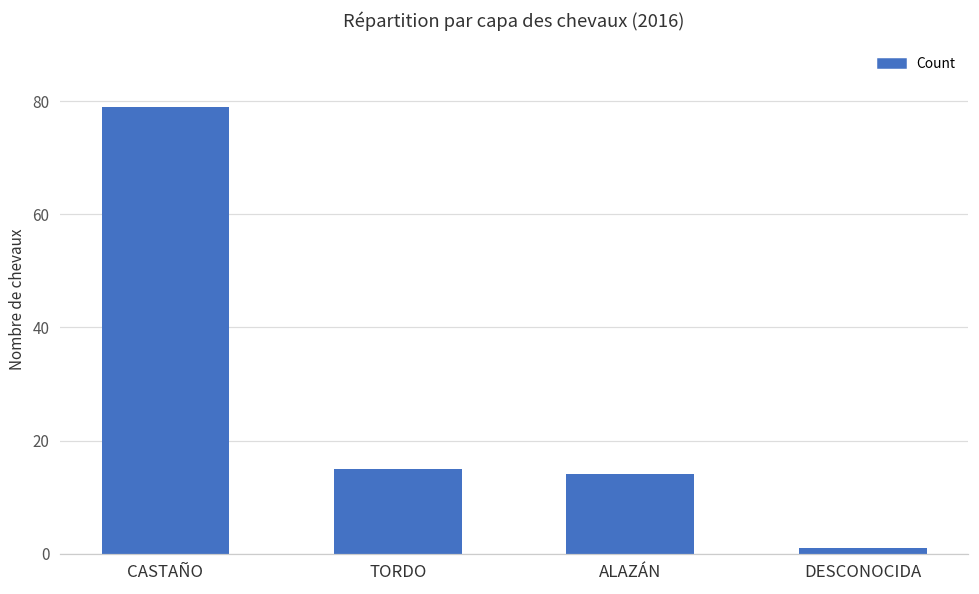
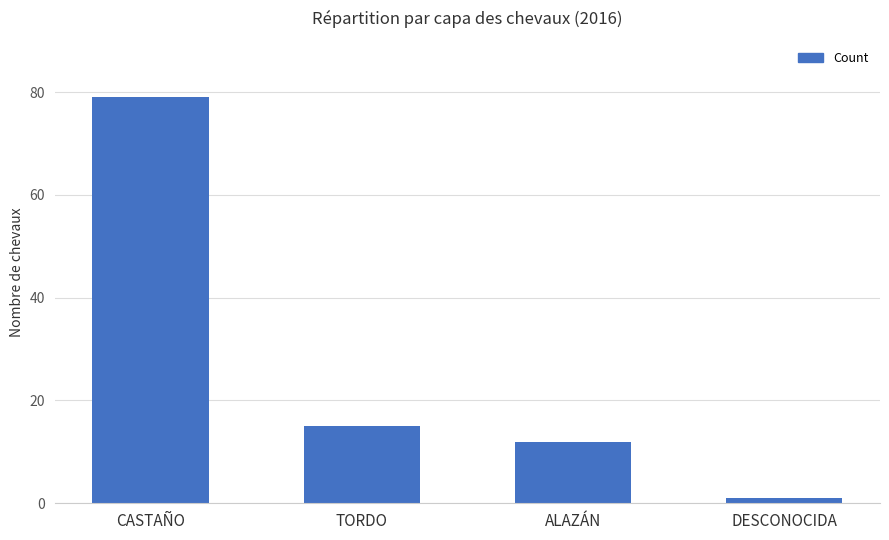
  {
    "CASTAÑO": 79,
    "TORDO": 15,
-   "ALAZÁN": 14,
+   "ALAZÁN": 12,
    "DESCONOCIDA": 1
  }
